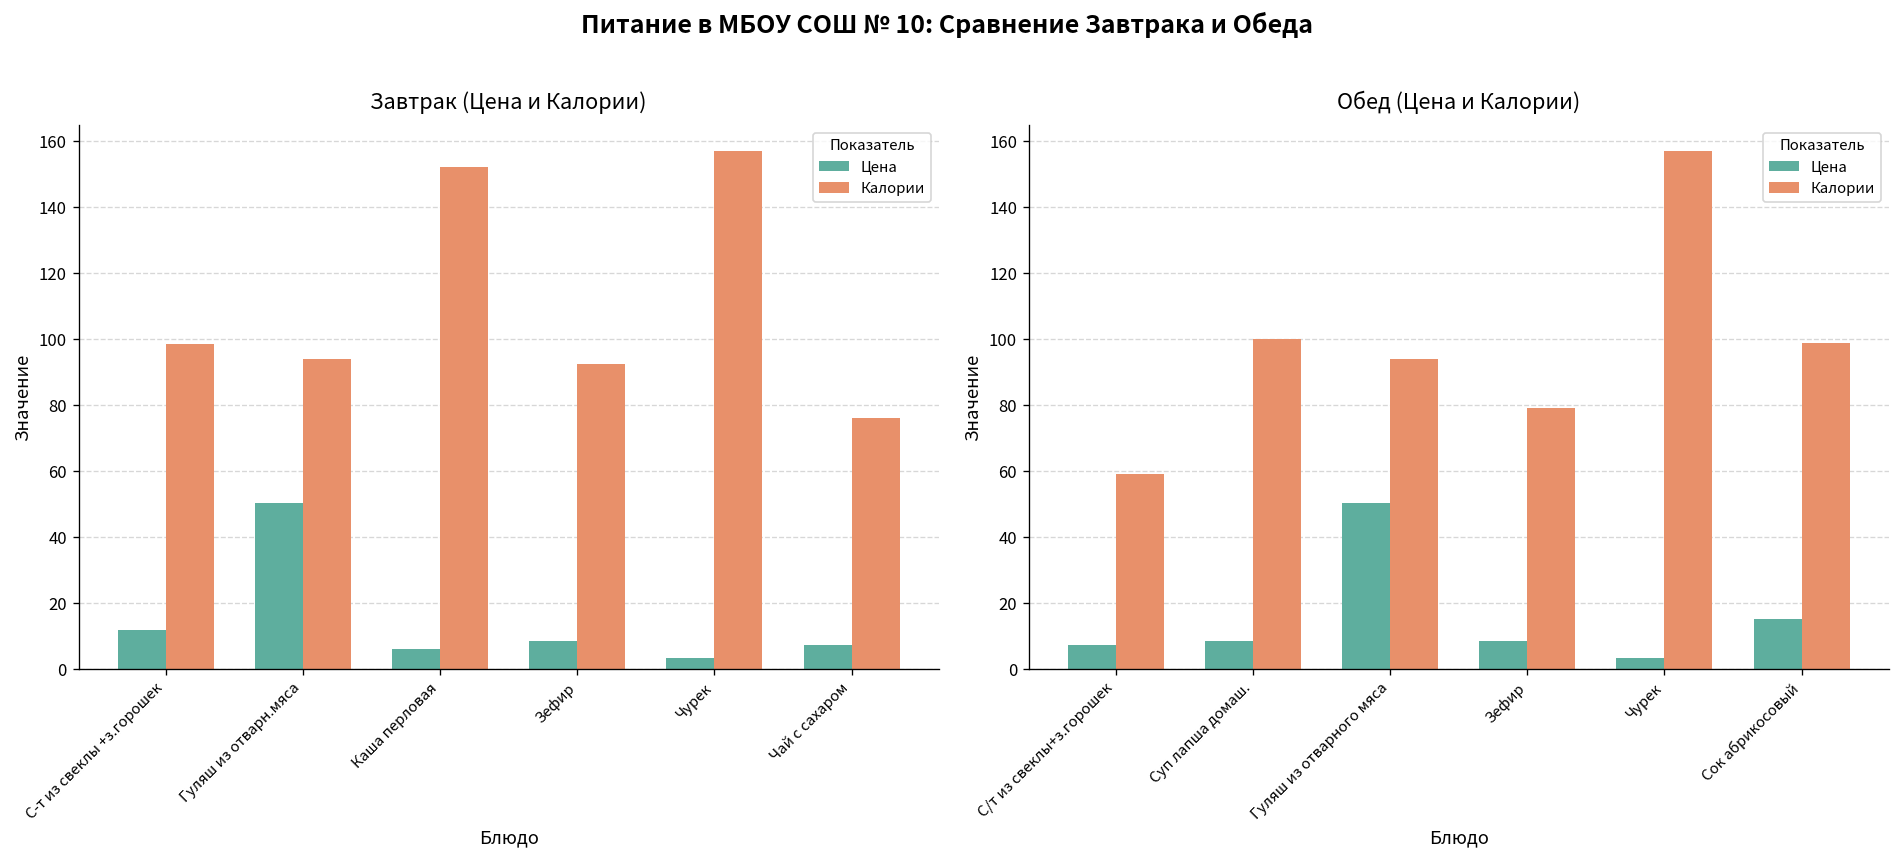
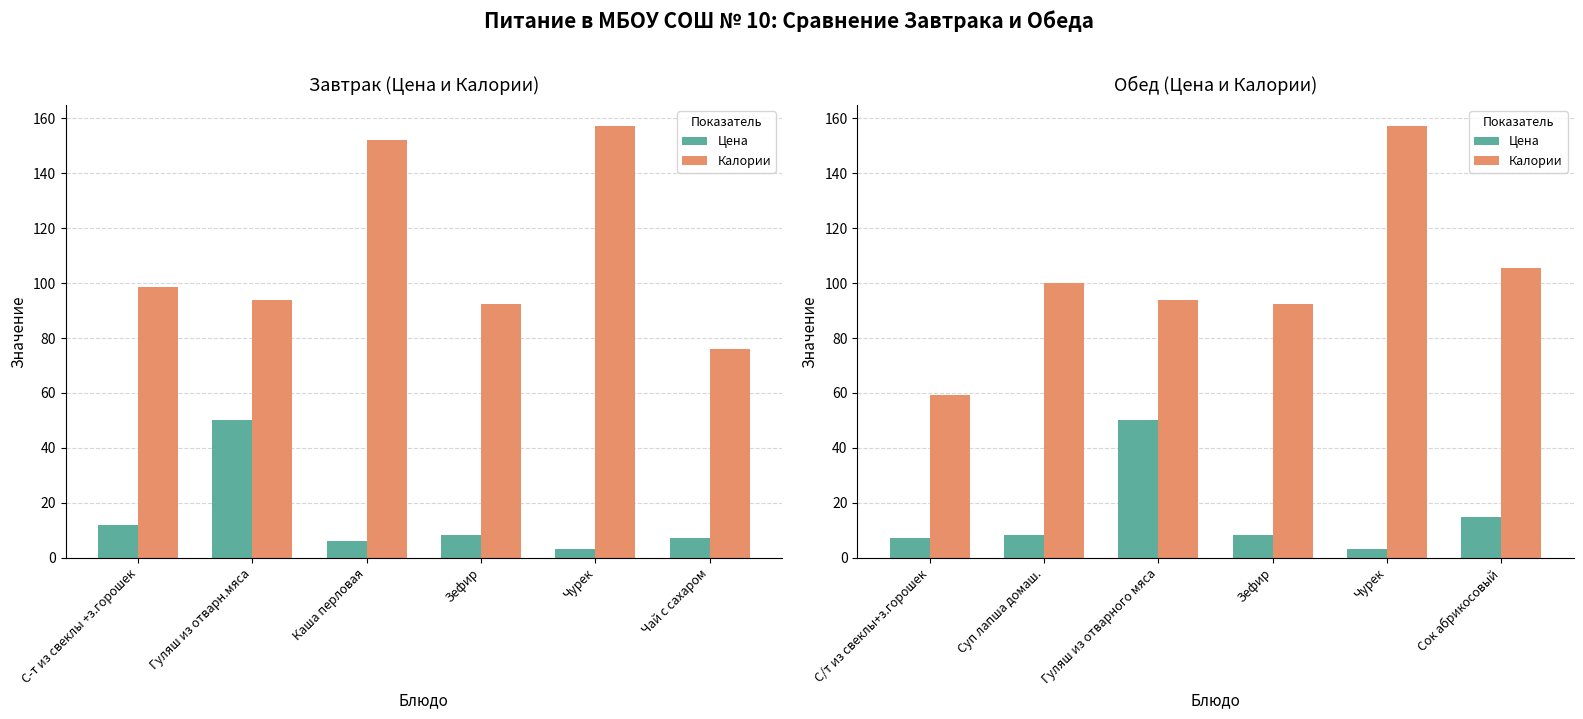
  {
    "Завтрак (Цена и Калории)": {
      "Цена": {
        "С-т из свеклы +з.горошек": 12,
        "Гуляш из отварн.мяса": 50,
        "Каша перловая": 6,
        "Зефир": 8,
        "Чурек": 3,
        "Чай с сахаром": 7
      },
      "Калории": {
        "С-т из свеклы +з.горошек": 99,
        "Гуляш из отварн.мяса": 94,
        "Каша перловая": 152,
        "Зефир": 92,
        "Чурек": 157,
        "Чай с сахаром": 76
      }
    },
    "Обед (Цена и Калории)": {
      "Цена": {
        "С/т из свеклы+з.горошек": 7,
        "Суп лапша домаш.": 8,
        "Гуляш из отварного мяса": 50,
        "Зефир": 8,
        "Чурек": 3,
        "Сок абрикосовый": 15
      },
      "Калории": {
        "С/т из свеклы+з.горошек": 59,
        "Суп лапша домаш.": 100,
        "Гуляш из отварного мяса": 94,
-       "Зефир": 79,
+       "Зефир": 92,
        "Чурек": 157,
-       "Сок абрикосовый": 99
+       "Сок абрикосовый": 106
      }
    }
  }
